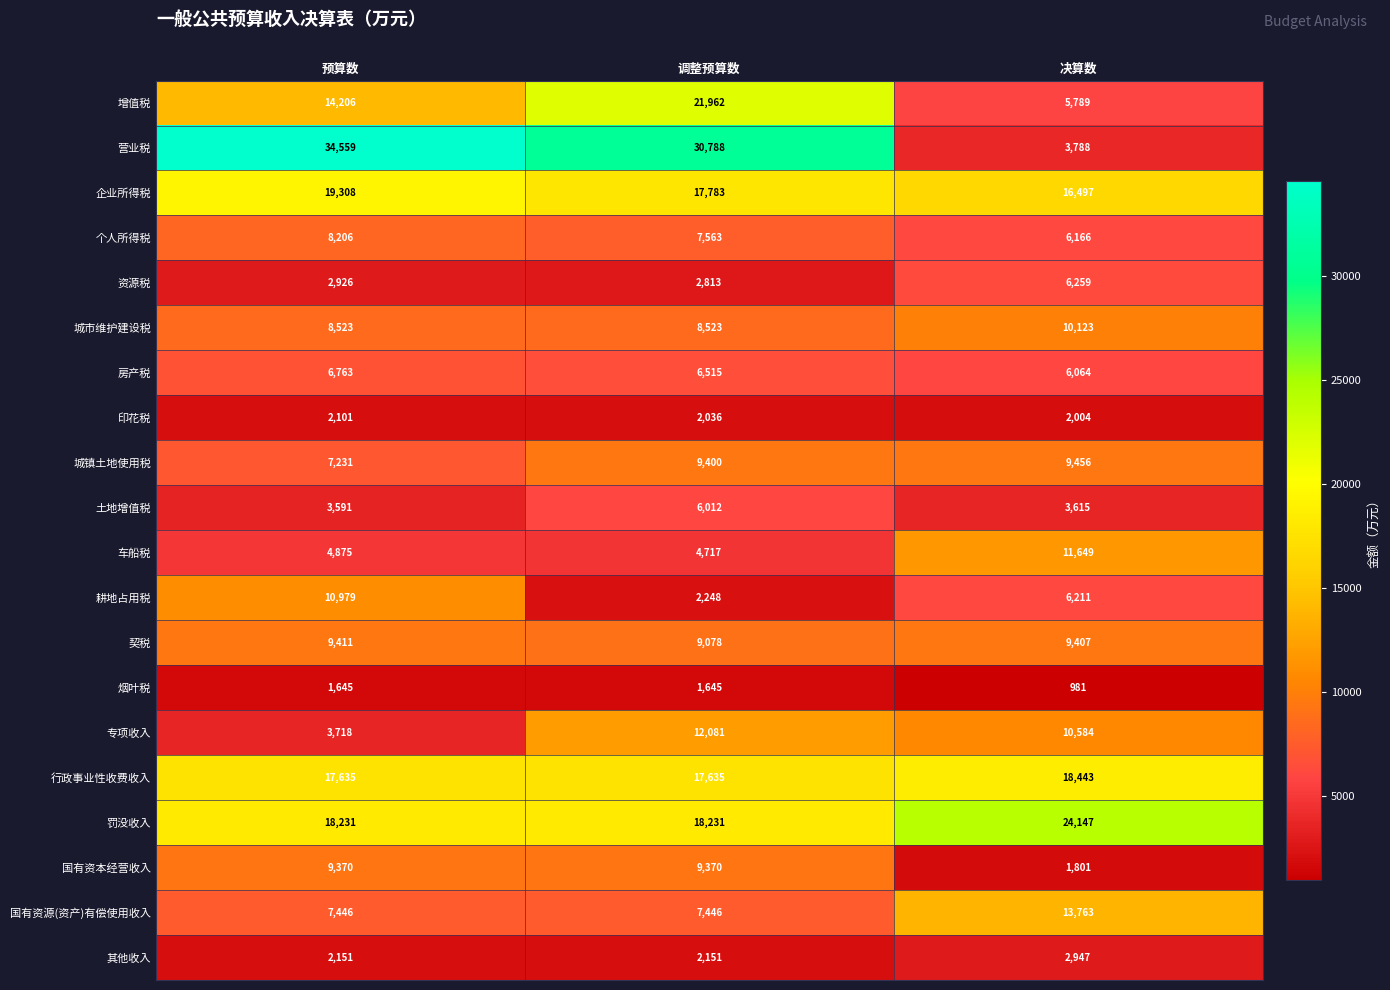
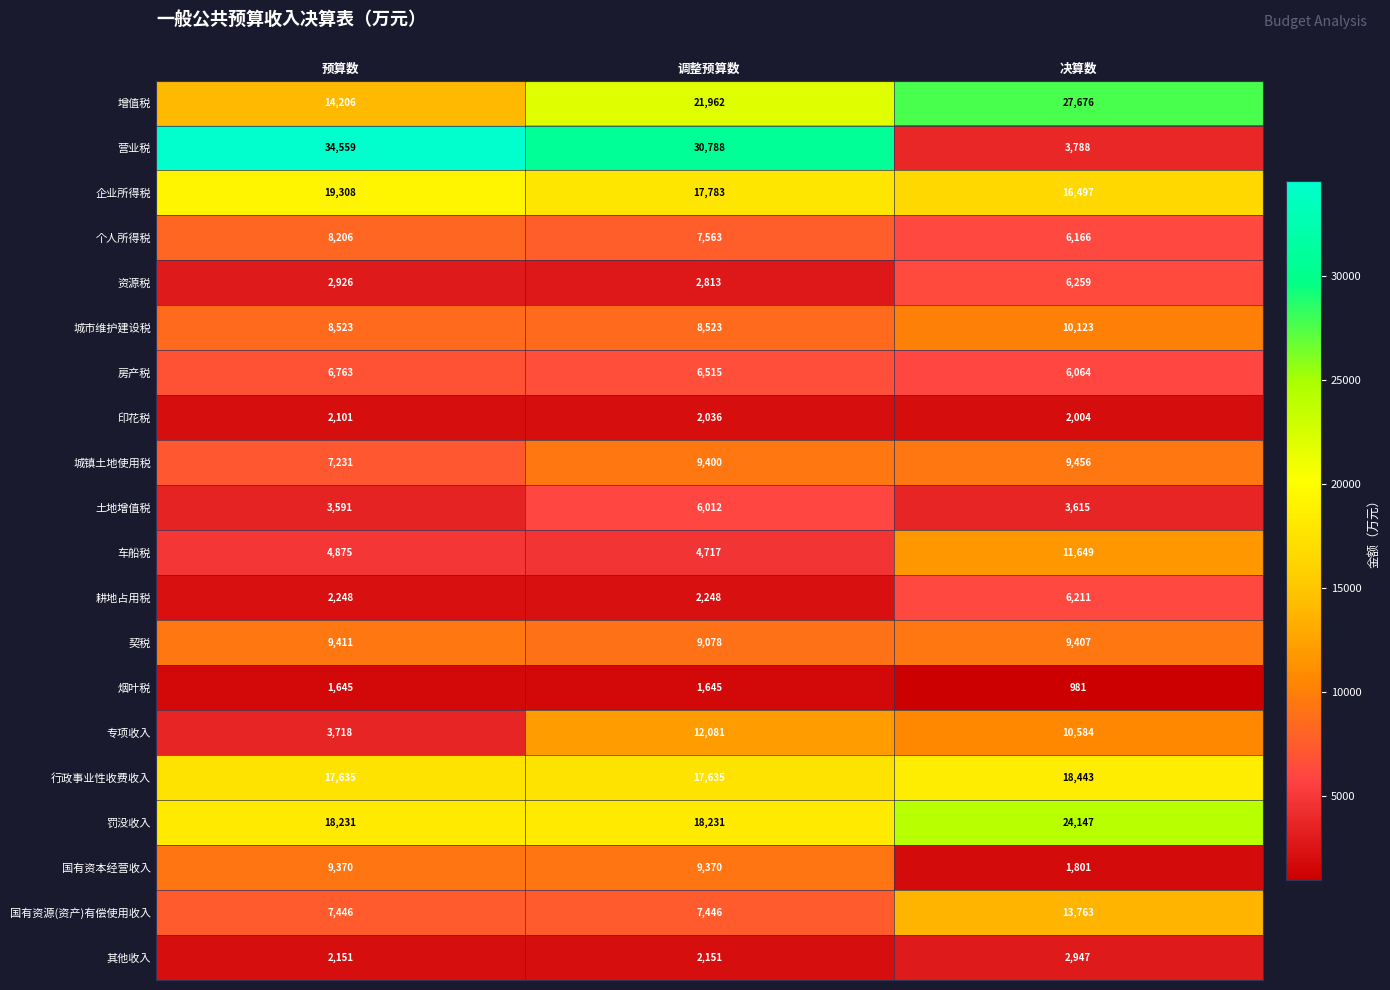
  {
    "增值税": {
      "预算数": "14,206",
      "调整预算数": "21,962",
-     "决算数": "5,789"
+     "决算数": "27,676"
    },
    "营业税": {
      "预算数": "34,559",
      "调整预算数": "30,788",
      "决算数": "3,788"
    },
    "企业所得税": {
      "预算数": "19,308",
      "调整预算数": "17,783",
      "决算数": "16,497"
    },
    "个人所得税": {
      "预算数": "8,206",
      "调整预算数": "7,563",
      "决算数": "6,166"
    },
    "资源税": {
      "预算数": "2,926",
      "调整预算数": "2,813",
      "决算数": "6,259"
    },
    "城市维护建设税": {
      "预算数": "8,523",
      "调整预算数": "8,523",
      "决算数": "10,123"
    },
    "房产税": {
      "预算数": "6,763",
      "调整预算数": "6,515",
      "决算数": "6,064"
    },
    "印花税": {
      "预算数": "2,101",
      "调整预算数": "2,036",
      "决算数": "2,004"
    },
    "城镇土地使用税": {
      "预算数": "7,231",
      "调整预算数": "9,400",
      "决算数": "9,456"
    },
    "土地增值税": {
      "预算数": "3,591",
      "调整预算数": "6,012",
      "决算数": "3,615"
    },
    "车船税": {
      "预算数": "4,875",
      "调整预算数": "4,717",
      "决算数": "11,649"
    },
    "耕地占用税": {
-     "预算数": "10,979",
+     "预算数": "2,248",
      "调整预算数": "2,248",
      "决算数": "6,211"
    },
    "契税": {
      "预算数": "9,411",
      "调整预算数": "9,078",
      "决算数": "9,407"
    },
    "烟叶税": {
      "预算数": "1,645",
      "调整预算数": "1,645",
      "决算数": "981"
    },
    "专项收入": {
      "预算数": "3,718",
      "调整预算数": "12,081",
      "决算数": "10,584"
    },
    "行政事业性收费收入": {
      "预算数": "17,635",
      "调整预算数": "17,635",
      "决算数": "18,443"
    },
    "罚没收入": {
      "预算数": "18,231",
      "调整预算数": "18,231",
      "决算数": "24,147"
    },
    "国有资本经营收入": {
      "预算数": "9,370",
      "调整预算数": "9,370",
      "决算数": "1,801"
    },
    "国有资源(资产)有偿使用收入": {
      "预算数": "7,446",
      "调整预算数": "7,446",
      "决算数": "13,763"
    },
    "其他收入": {
      "预算数": "2,151",
      "调整预算数": "2,151",
      "决算数": "2,947"
    }
  }
